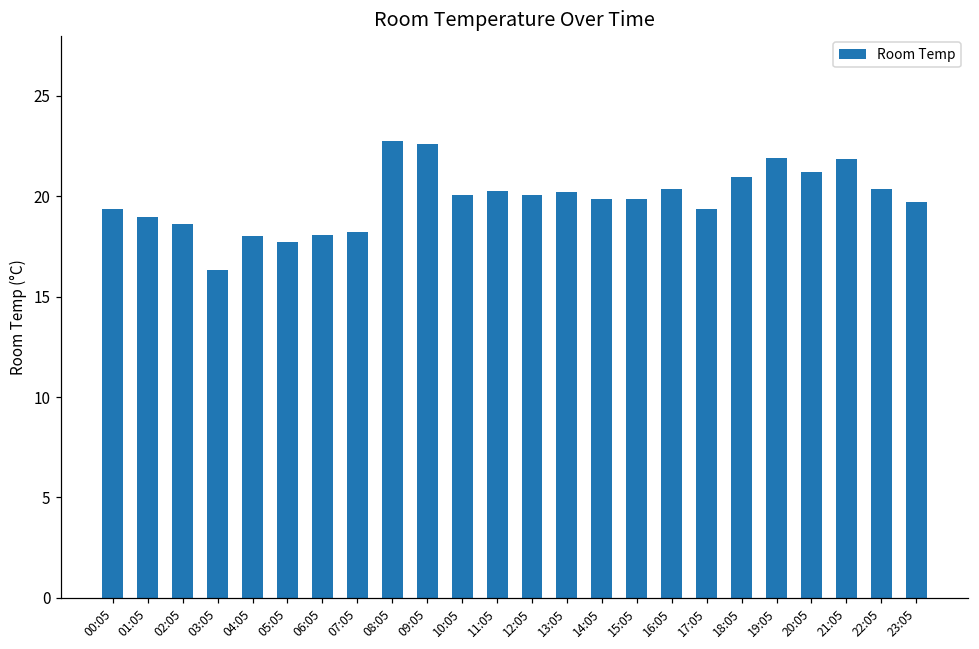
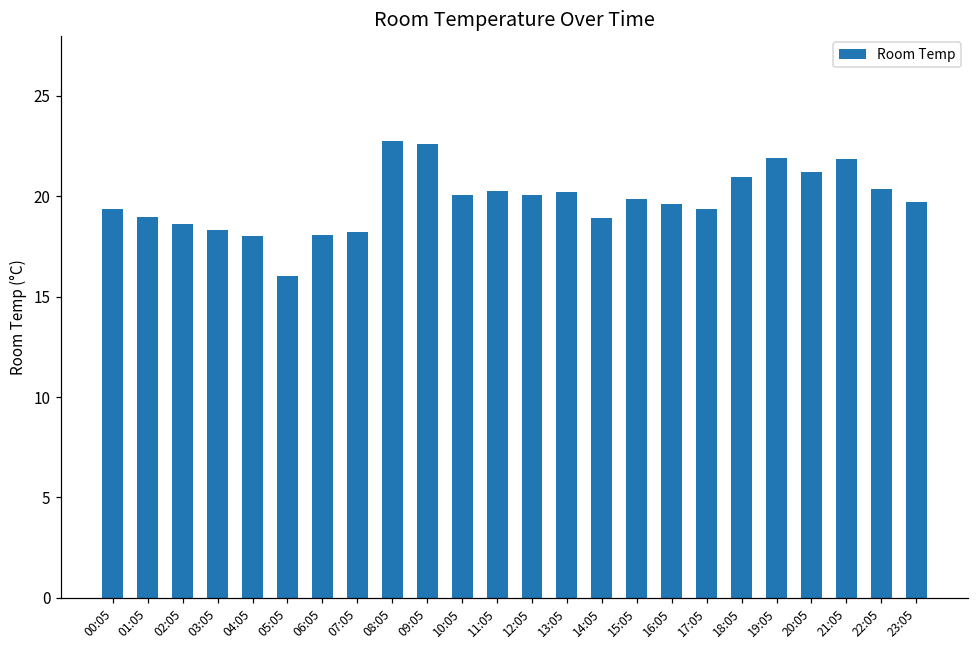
  {
    "00:05": 19.3,
    "01:05": 19.0,
    "02:05": 18.6,
-   "03:05": 16.4,
+   "03:05": 18.3,
    "04:05": 18.0,
-   "05:05": 17.7,
+   "05:05": 16.0,
    "06:05": 18.1,
    "07:05": 18.2,
    "08:05": 22.8,
    "09:05": 22.6,
    "10:05": 20.0,
    "11:05": 20.3,
    "12:05": 20.0,
    "13:05": 20.2,
-   "14:05": 19.9,
+   "14:05": 18.9,
    "15:05": 19.8,
-   "16:05": 20.4,
+   "16:05": 19.6,
    "17:05": 19.4,
    "18:05": 21.0,
    "19:05": 21.9,
    "20:05": 21.2,
    "21:05": 21.9,
    "22:05": 20.4,
    "23:05": 19.7
  }
